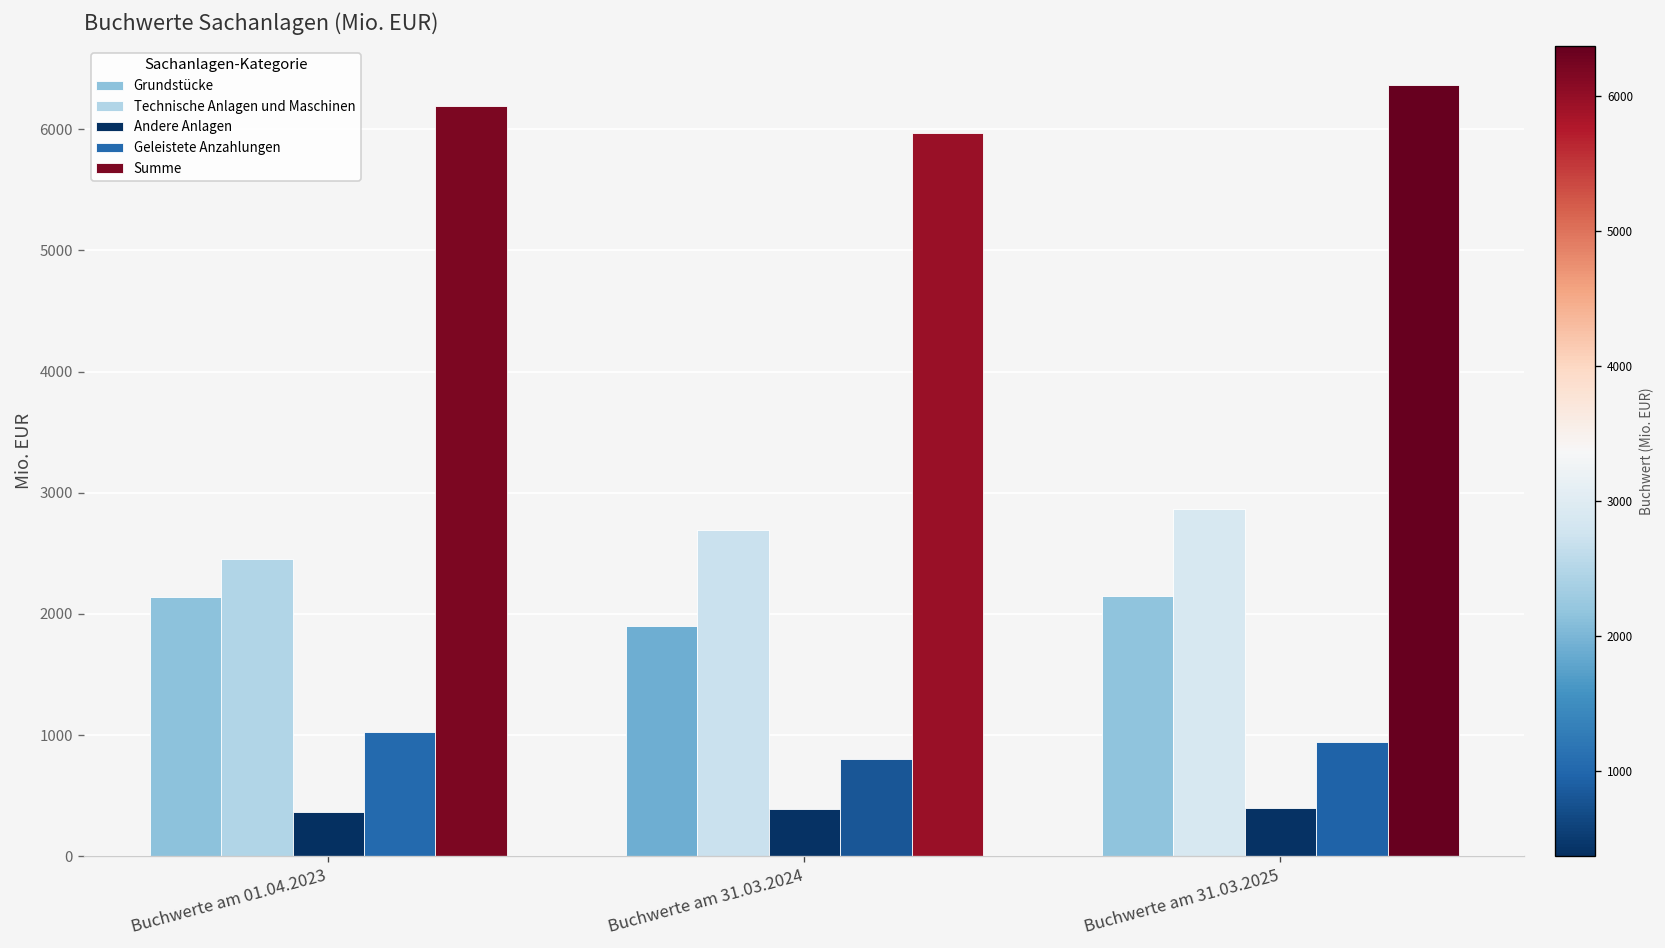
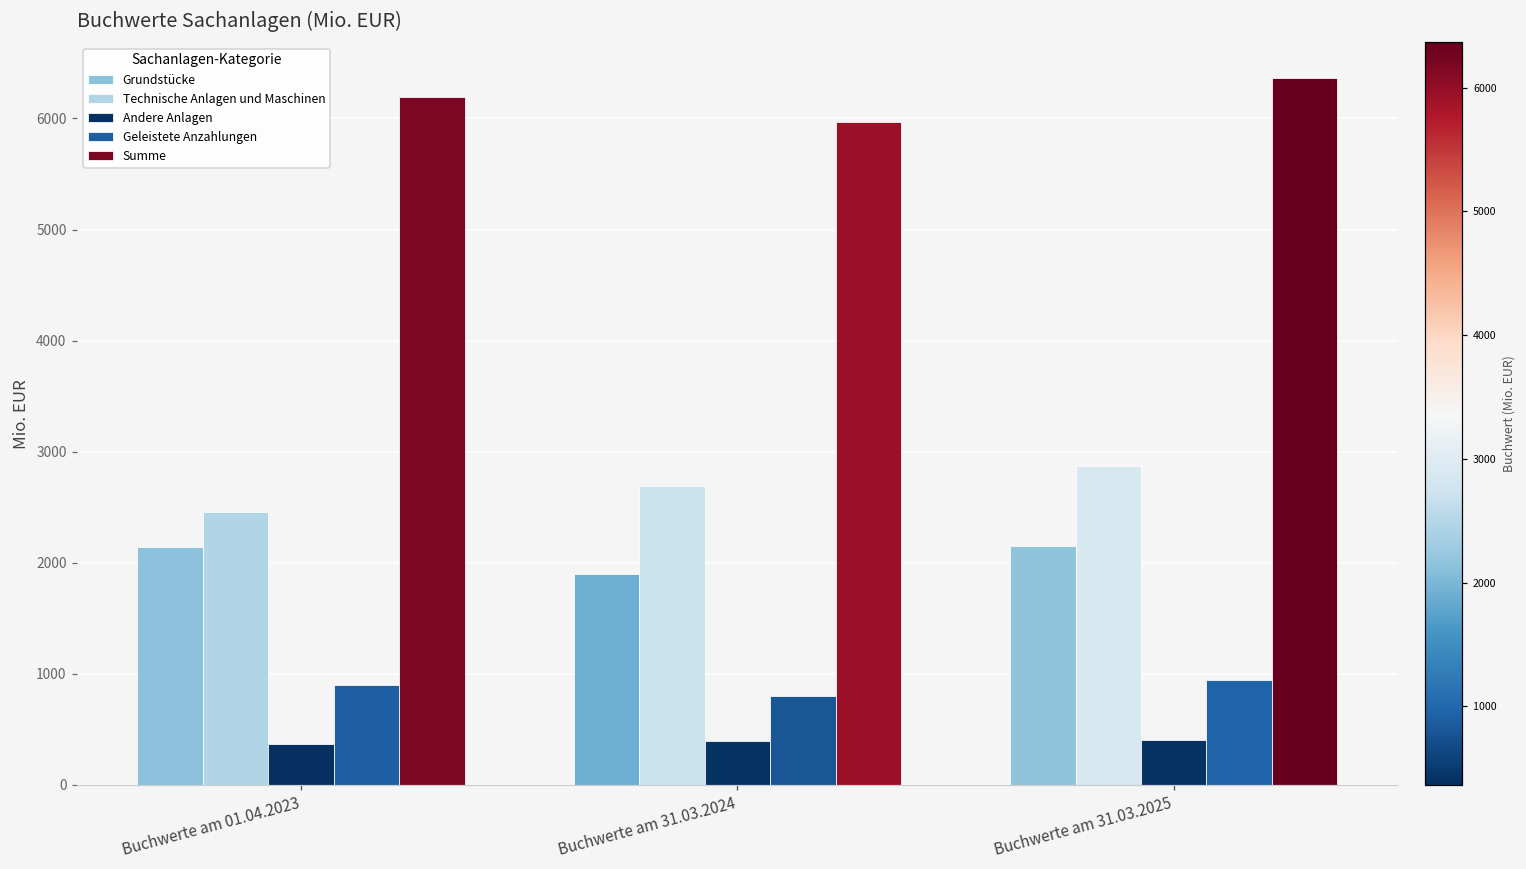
  {
    "Andere Anlagen": {
      "Buchwerte am 01.04.2023": 360,
      "Buchwerte am 31.03.2024": 390,
      "Buchwerte am 31.03.2025": 400
    },
    "Geleistete Anzahlungen": {
-     "Buchwerte am 01.04.2023": 1030,
+     "Buchwerte am 01.04.2023": 900,
      "Buchwerte am 31.03.2024": 800,
      "Buchwerte am 31.03.2025": 940
    },
    "Summe": {
      "Buchwerte am 01.04.2023": 6190,
      "Buchwerte am 31.03.2024": 5970,
      "Buchwerte am 31.03.2025": 6370
    }
  }
